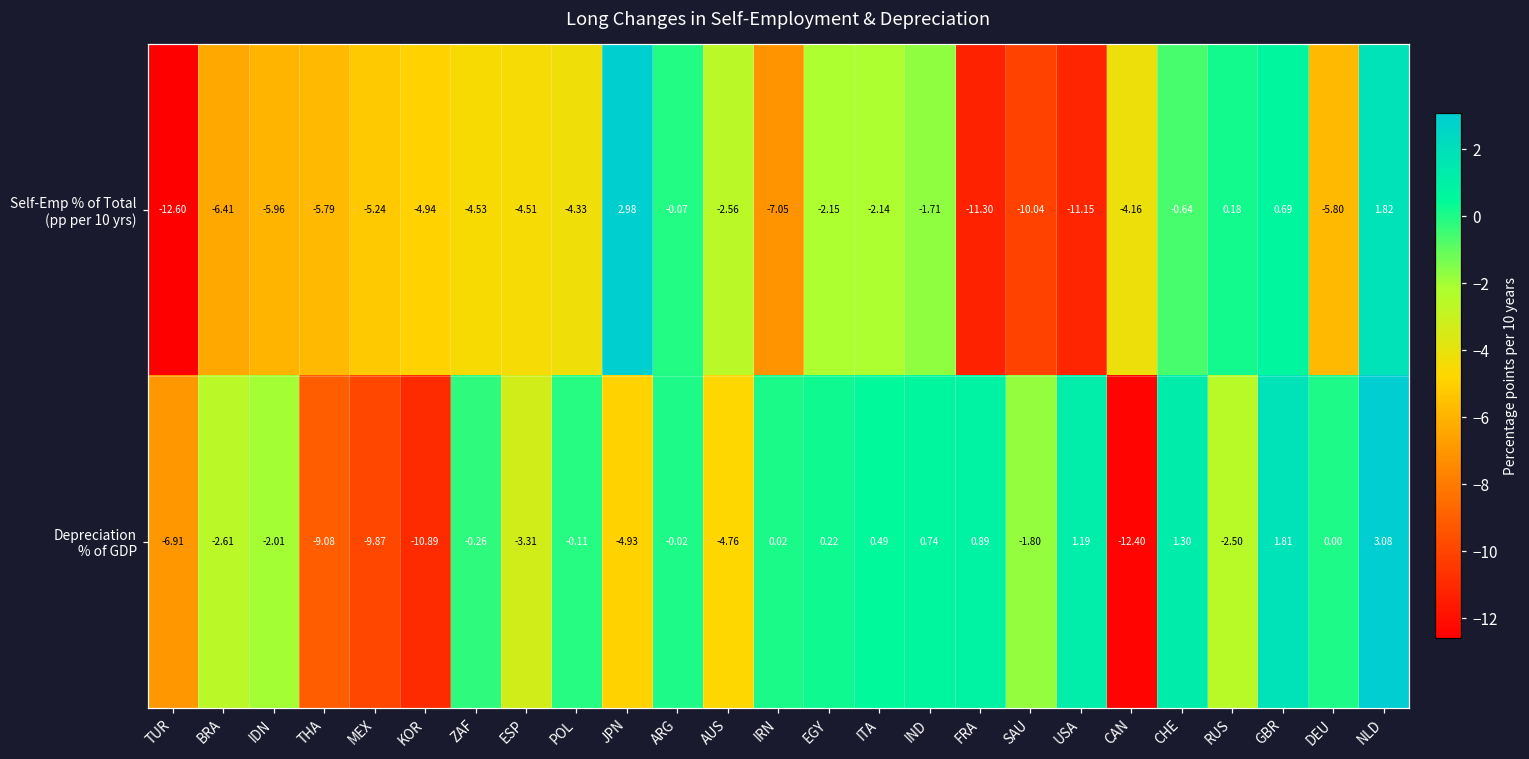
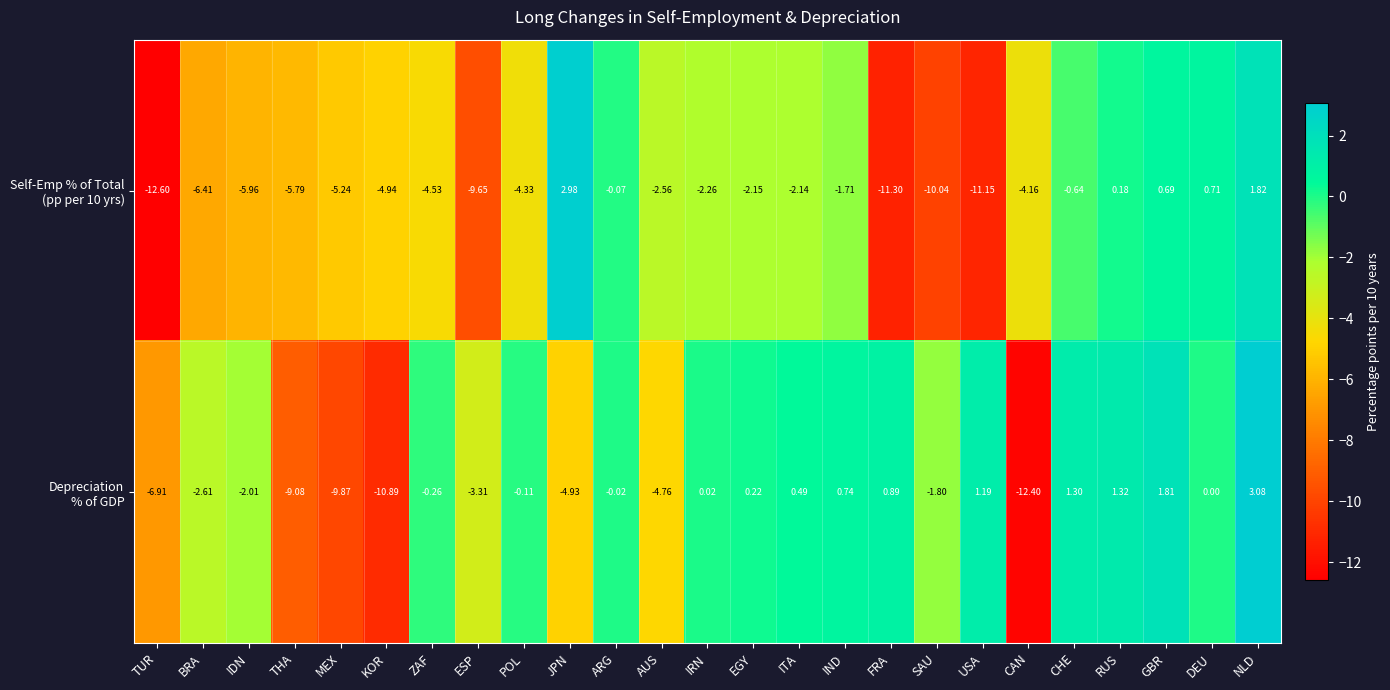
  {
    "Self-Emp % of Total (pp per 10 yrs)": {
      "TUR": -12.60,
      "BRA": -6.41,
      "IDN": -5.96,
      "THA": -5.79,
      "MEX": -5.24,
      "KOR": -4.94,
      "ZAF": -4.53,
-     "ESP": -4.51,
+     "ESP": -9.65,
      "POL": -4.33,
      "JPN": 2.98,
      "ARG": -0.07,
      "AUS": -2.56,
-     "IRN": -7.05,
+     "IRN": -2.26,
      "EGY": -2.15,
      "ITA": -2.14,
      "IND": -1.71,
      "FRA": -11.30,
      "SAU": -10.04,
      "USA": -11.15,
      "CAN": -4.16,
      "CHE": -0.64,
      "RUS": 0.18,
      "GBR": 0.69,
-     "DEU": -5.80,
+     "DEU": 0.71,
      "NLD": 1.82
    },
    "Depreciation % of GDP": {
      "TUR": -6.91,
      "BRA": -2.61,
      "IDN": -2.01,
      "THA": -9.08,
      "MEX": -9.87,
      "KOR": -10.89,
      "ZAF": -0.26,
      "ESP": -3.31,
      "POL": -0.11,
      "JPN": -4.93,
      "ARG": -0.02,
      "AUS": -4.76,
      "IRN": 0.02,
      "EGY": 0.22,
      "ITA": 0.49,
      "IND": 0.74,
      "FRA": 0.89,
      "SAU": -1.80,
      "USA": 1.19,
      "CAN": -12.40,
      "CHE": 1.30,
-     "RUS": -2.50,
+     "RUS": 1.32,
      "GBR": 1.81,
      "DEU": 0.00,
      "NLD": 3.08
    }
  }
